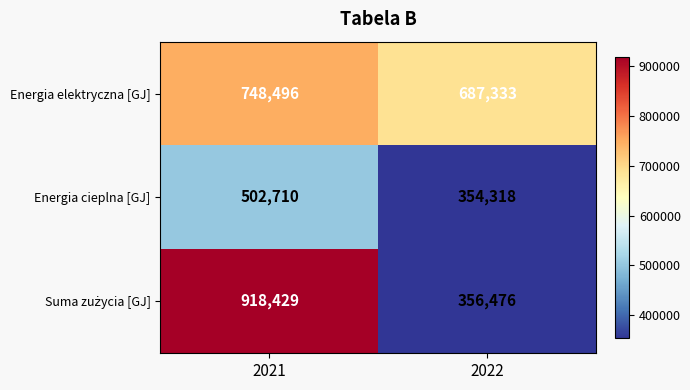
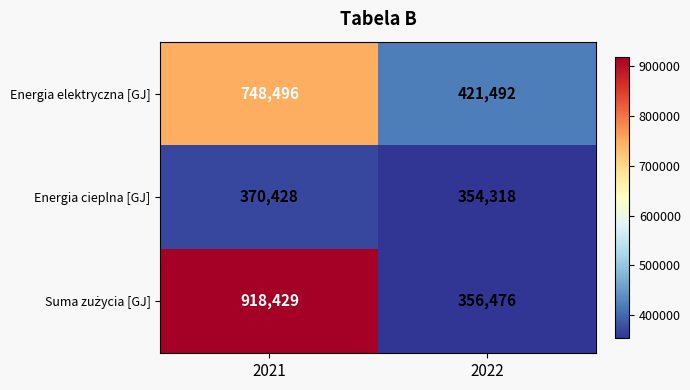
  {
    "Energia elektryczna [GJ]": {
      "2021": "748,496",
-     "2022": "687,333"
+     "2022": "421,492"
    },
    "Energia cieplna [GJ]": {
-     "2021": "502,710",
+     "2021": "370,428",
      "2022": "354,318"
    },
    "Suma zużycia [GJ]": {
      "2021": "918,429",
      "2022": "356,476"
    }
  }
